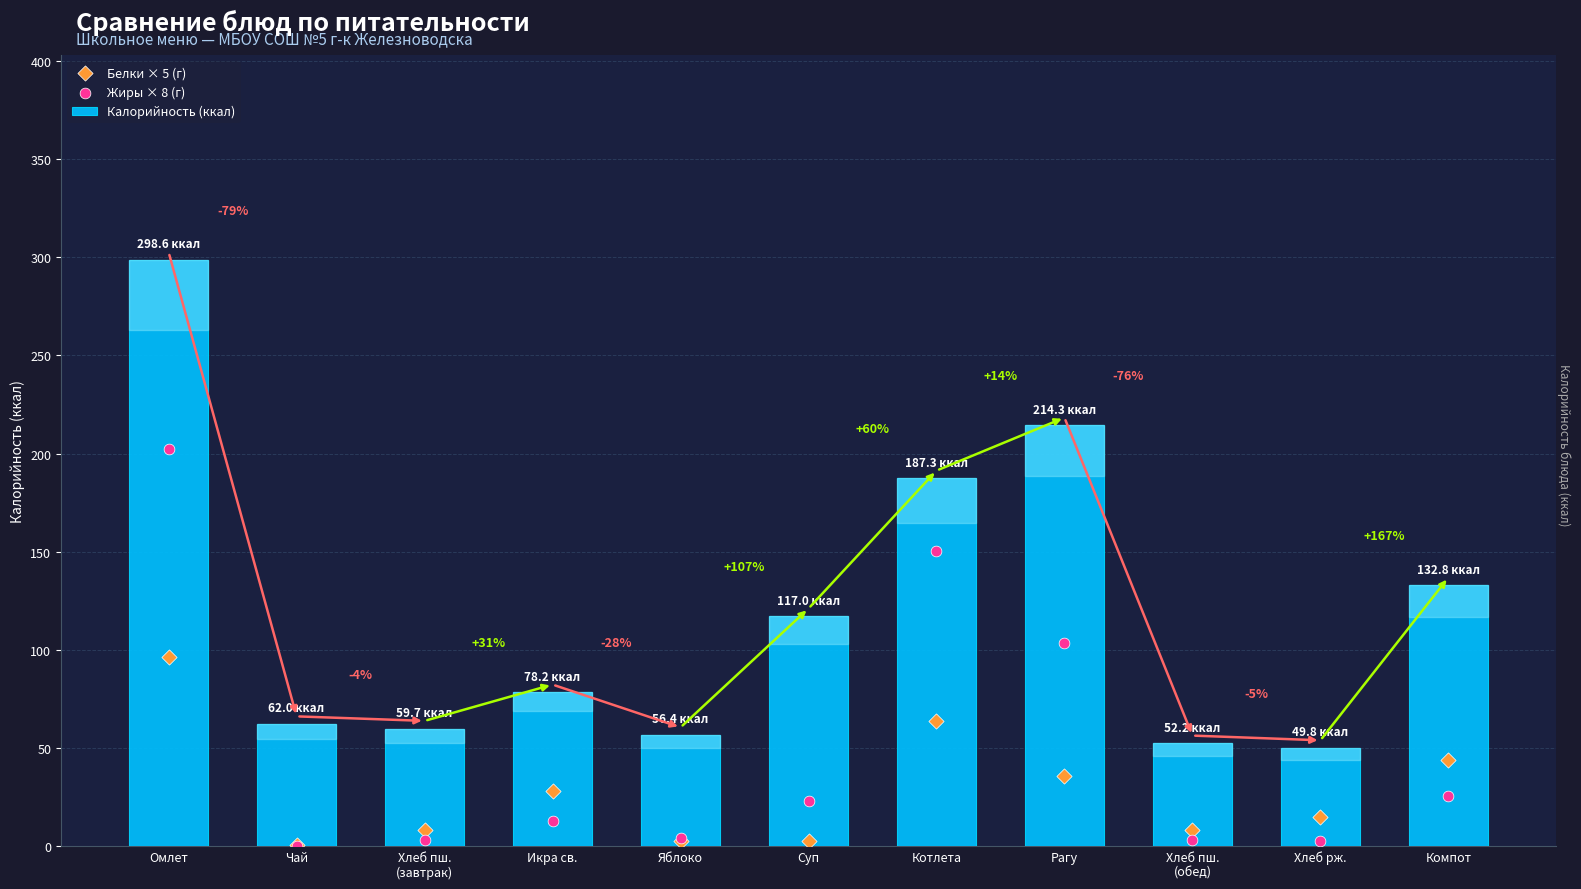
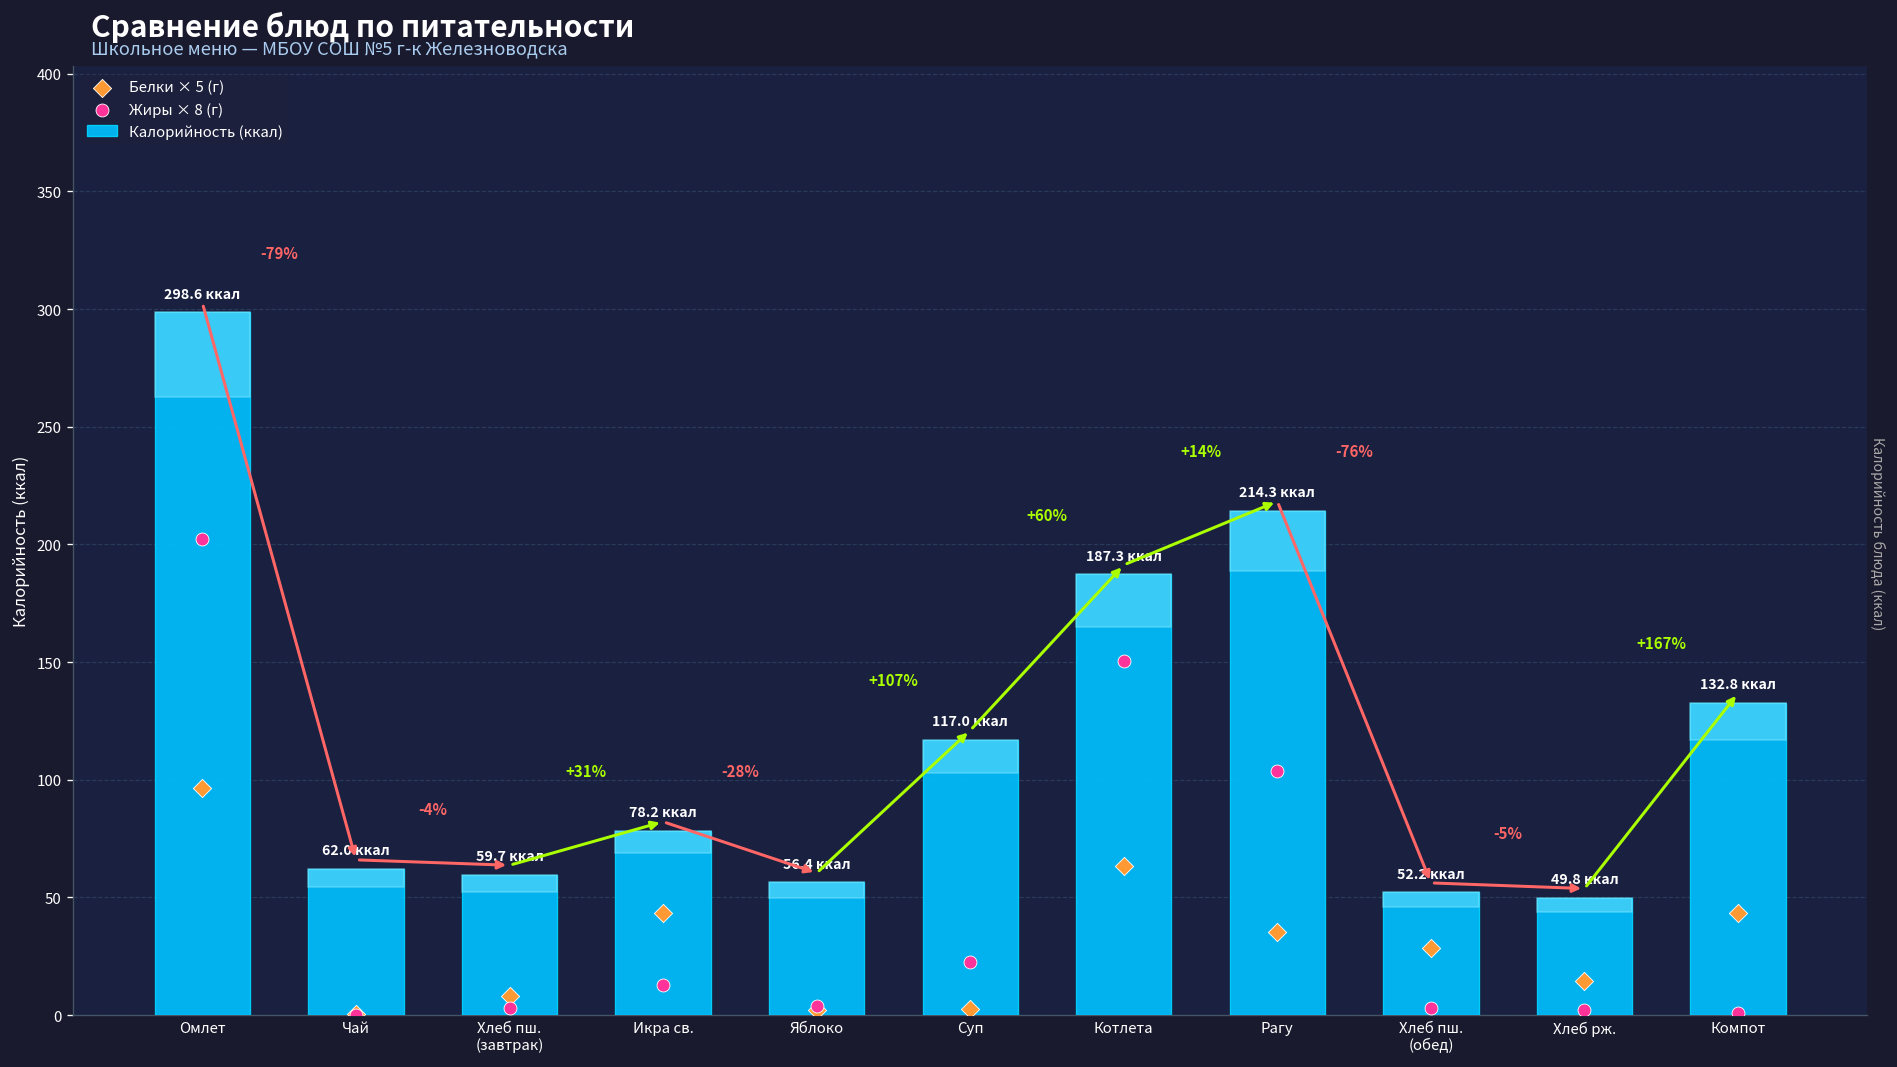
  {
    "Калорийность (ккал)": {
      "Омлет": 298.6,
      "Чай": 62.0,
      "Хлеб пш. (завтрак)": 59.7,
      "Икра св.": 78.2,
      "Яблоко": 56.4,
      "Суп": 117.0,
      "Котлета": 187.3,
      "Рагу": 214.3,
      "Хлеб пш. (обед)": 52.2,
      "Хлеб рж.": 49.8,
      "Компот": 132.8
    },
    "Белки × 5 (г)": {
-     "Икра св.": 28,
-     "Хлеб пш. (обед)": 8
+     "Икра св.": 44,
+     "Хлеб пш. (обед)": 29
    },
    "Жиры × 8 (г)": {
-     "Компот": 25
+     "Компот": 1
    }
  }
